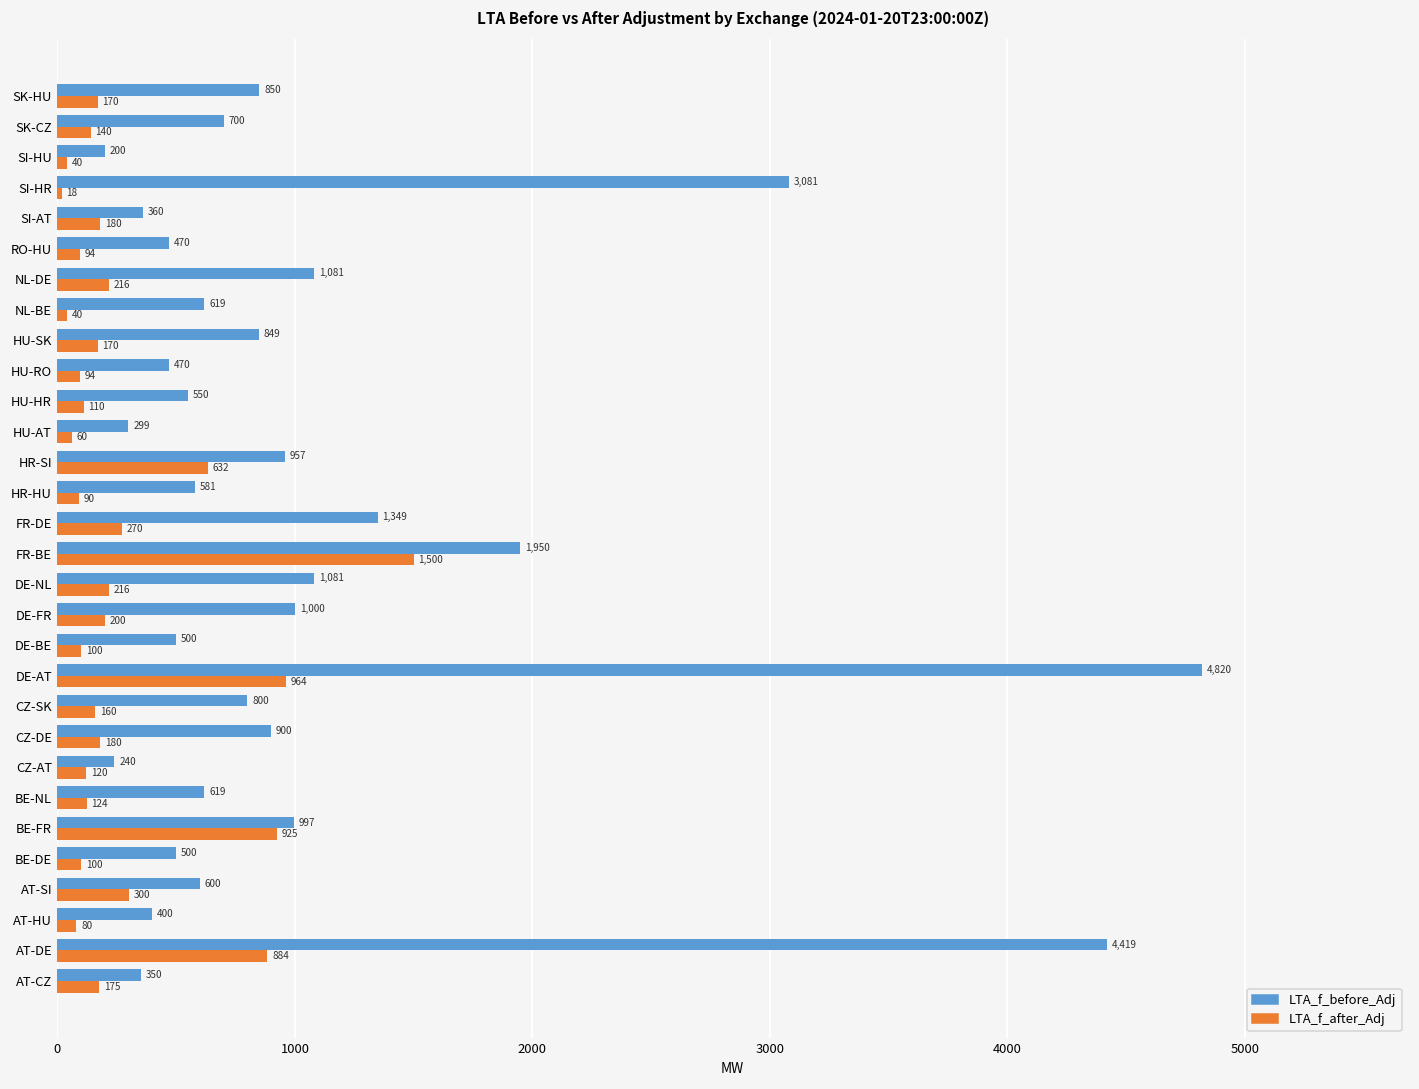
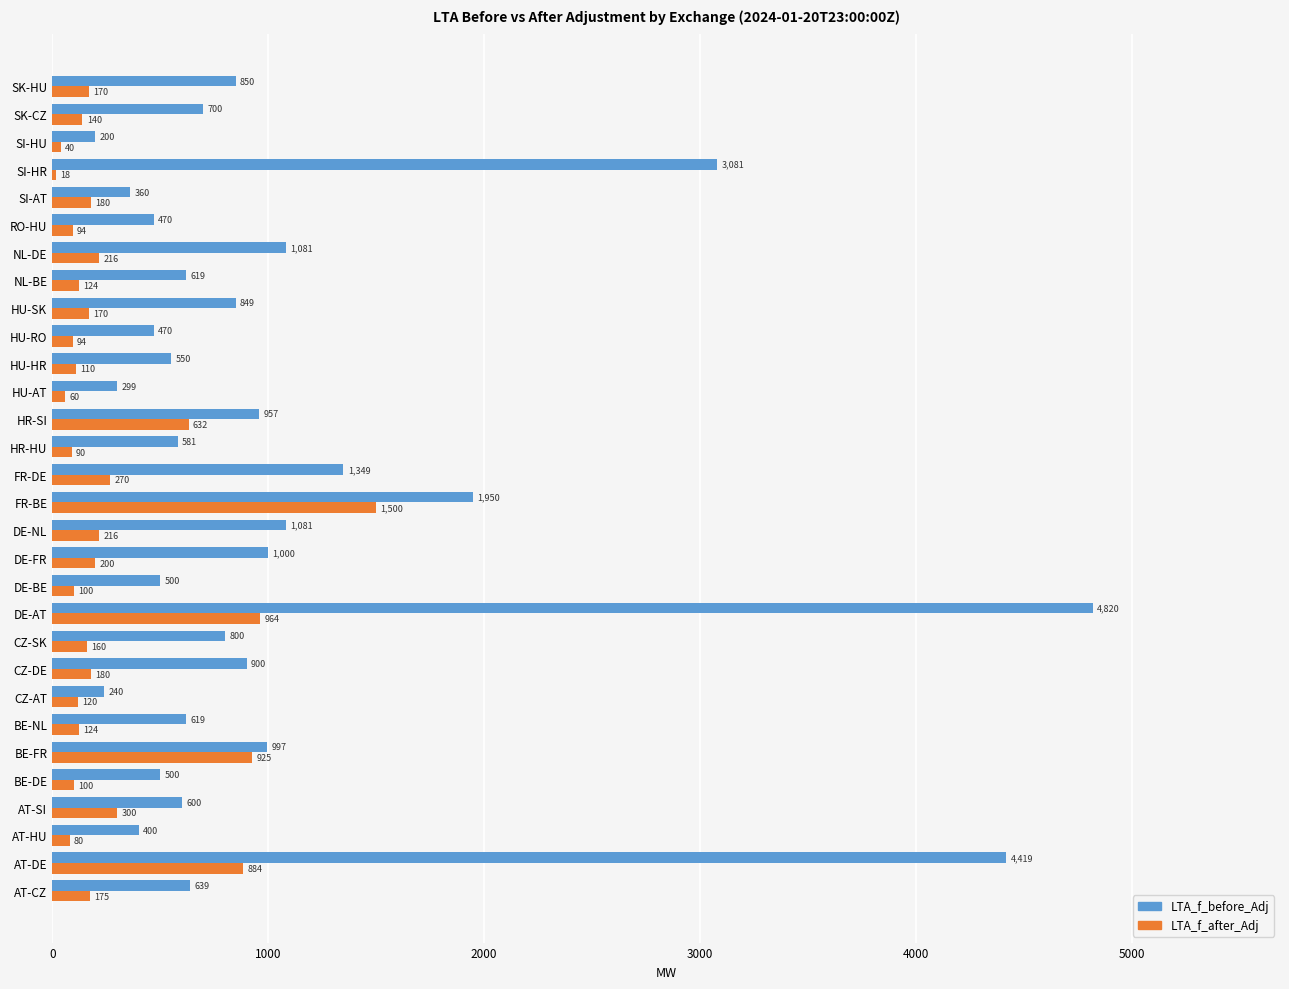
  {
    "LTA_f_before_Adj": {
      "SK-HU": "850",
      "SK-CZ": "700",
      "SI-HU": "200",
      "SI-HR": "3,081",
      "SI-AT": "360",
      "RO-HU": "470",
      "NL-DE": "1,081",
      "NL-BE": "619",
      "HU-SK": "849",
      "HU-RO": "470",
      "HU-HR": "550",
      "HU-AT": "299",
      "HR-SI": "957",
      "HR-HU": "581",
      "FR-DE": "1,349",
      "FR-BE": "1,950",
      "DE-NL": "1,081",
      "DE-FR": "1,000",
      "DE-BE": "500",
      "DE-AT": "4,820",
      "CZ-SK": "800",
      "CZ-DE": "900",
      "CZ-AT": "240",
      "BE-NL": "619",
      "BE-FR": "997",
      "BE-DE": "500",
      "AT-SI": "600",
      "AT-HU": "400",
      "AT-DE": "4,419",
-     "AT-CZ": "350"
+     "AT-CZ": "639"
    },
    "LTA_f_after_Adj": {
      "SK-HU": "170",
      "SK-CZ": "140",
      "SI-HU": "40",
      "SI-HR": "18",
      "SI-AT": "180",
      "RO-HU": "94",
      "NL-DE": "216",
-     "NL-BE": "40",
+     "NL-BE": "124",
      "HU-SK": "170",
      "HU-RO": "94",
      "HU-HR": "110",
      "HU-AT": "60",
      "HR-SI": "632",
      "HR-HU": "90",
      "FR-DE": "270",
      "FR-BE": "1,500",
      "DE-NL": "216",
      "DE-FR": "200",
      "DE-BE": "100",
      "DE-AT": "964",
      "CZ-SK": "160",
      "CZ-DE": "180",
      "CZ-AT": "120",
      "BE-NL": "124",
      "BE-FR": "925",
      "BE-DE": "100",
      "AT-SI": "300",
      "AT-HU": "80",
      "AT-DE": "884",
      "AT-CZ": "175"
    }
  }
